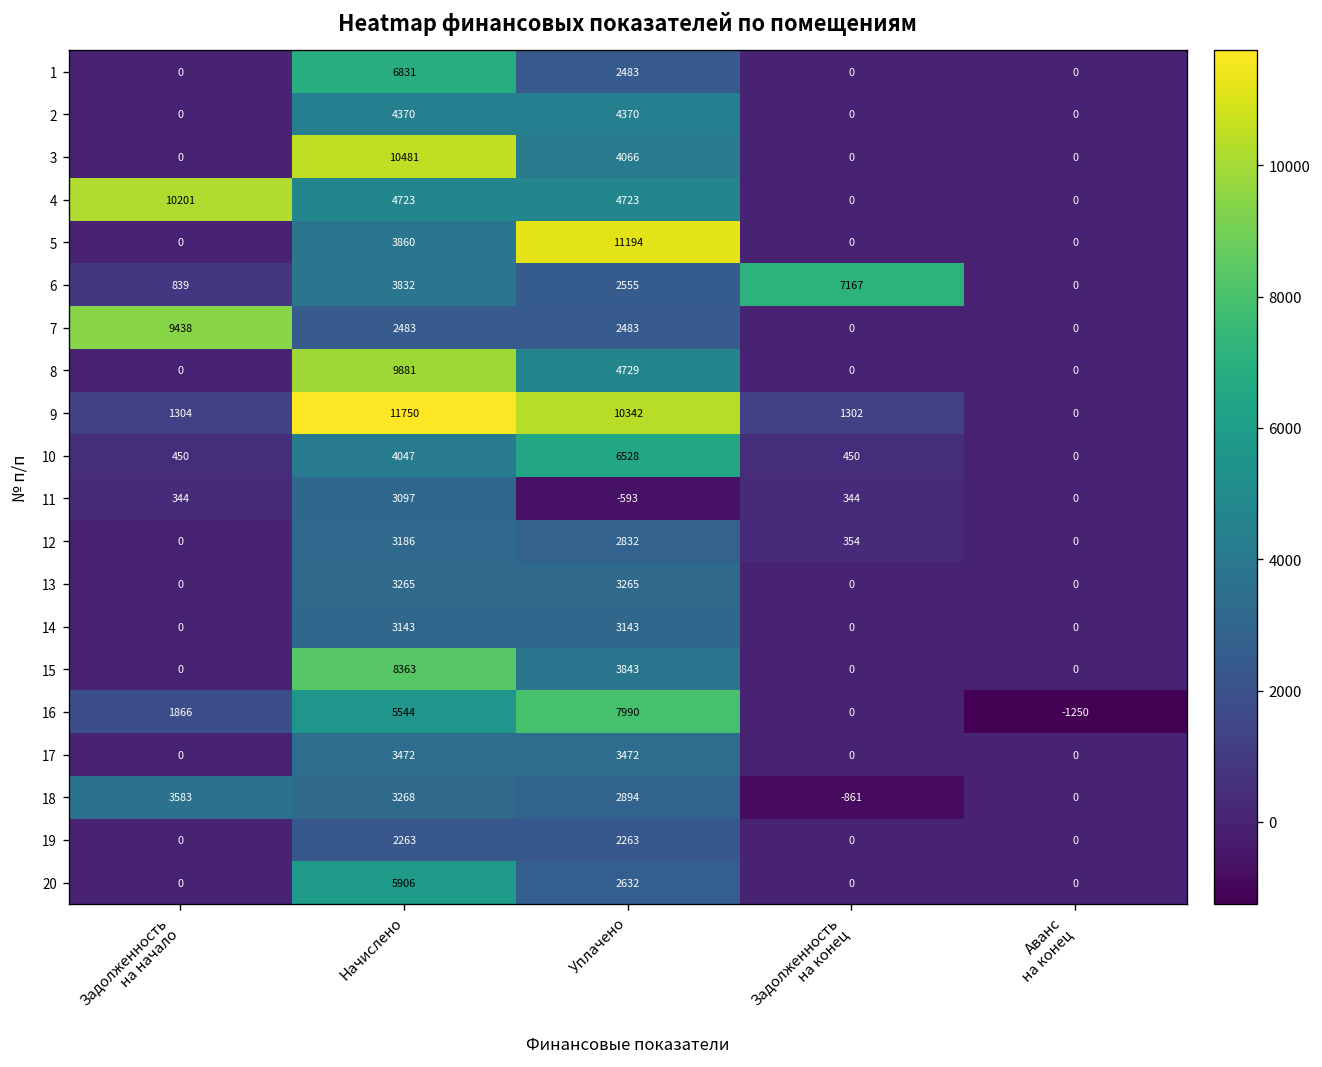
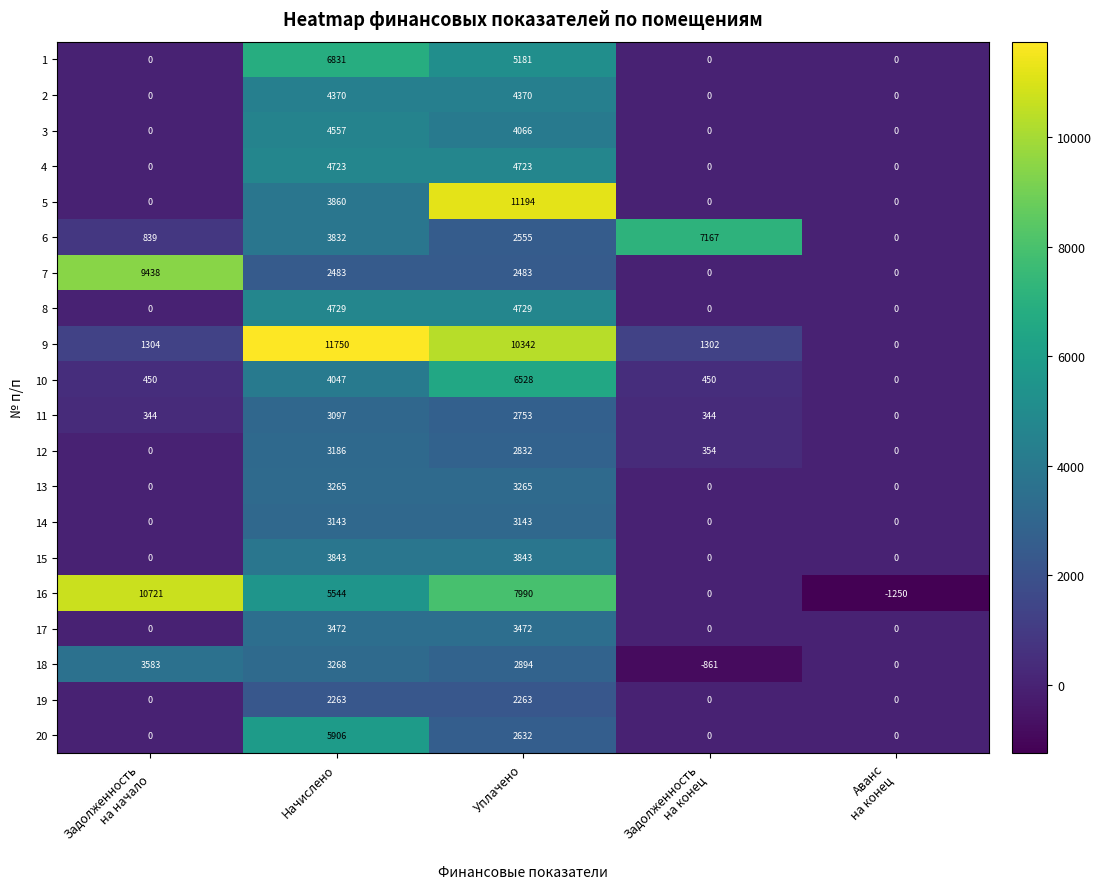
  {
    "1": {
      "Задолженность на начало": 0,
      "Начислено": 6831,
-     "Уплачено": 2483,
+     "Уплачено": 5181,
      "Задолженность на конец": 0,
      "Аванс на конец": 0
    },
    "2": {
      "Задолженность на начало": 0,
      "Начислено": 4370,
      "Уплачено": 4370,
      "Задолженность на конец": 0,
      "Аванс на конец": 0
    },
    "3": {
      "Задолженность на начало": 0,
-     "Начислено": 10481,
+     "Начислено": 4557,
      "Уплачено": 4066,
      "Задолженность на конец": 0,
      "Аванс на конец": 0
    },
    "4": {
-     "Задолженность на начало": 10201,
+     "Задолженность на начало": 0,
      "Начислено": 4723,
      "Уплачено": 4723,
      "Задолженность на конец": 0,
      "Аванс на конец": 0
    },
    "5": {
      "Задолженность на начало": 0,
      "Начислено": 3860,
      "Уплачено": 11194,
      "Задолженность на конец": 0,
      "Аванс на конец": 0
    },
    "6": {
      "Задолженность на начало": 839,
      "Начислено": 3832,
      "Уплачено": 2555,
      "Задолженность на конец": 7167,
      "Аванс на конец": 0
    },
    "7": {
      "Задолженность на начало": 9438,
      "Начислено": 2483,
      "Уплачено": 2483,
      "Задолженность на конец": 0,
      "Аванс на конец": 0
    },
    "8": {
      "Задолженность на начало": 0,
-     "Начислено": 9881,
+     "Начислено": 4729,
      "Уплачено": 4729,
      "Задолженность на конец": 0,
      "Аванс на конец": 0
    },
    "9": {
      "Задолженность на начало": 1304,
      "Начислено": 11750,
      "Уплачено": 10342,
      "Задолженность на конец": 1302,
      "Аванс на конец": 0
    },
    "10": {
      "Задолженность на начало": 450,
      "Начислено": 4047,
      "Уплачено": 6528,
      "Задолженность на конец": 450,
      "Аванс на конец": 0
    },
    "11": {
      "Задолженность на начало": 344,
      "Начислено": 3097,
-     "Уплачено": -593,
+     "Уплачено": 2753,
      "Задолженность на конец": 344,
      "Аванс на конец": 0
    },
    "12": {
      "Задолженность на начало": 0,
      "Начислено": 3186,
      "Уплачено": 2832,
      "Задолженность на конец": 354,
      "Аванс на конец": 0
    },
    "13": {
      "Задолженность на начало": 0,
      "Начислено": 3265,
      "Уплачено": 3265,
      "Задолженность на конец": 0,
      "Аванс на конец": 0
    },
    "14": {
      "Задолженность на начало": 0,
      "Начислено": 3143,
      "Уплачено": 3143,
      "Задолженность на конец": 0,
      "Аванс на конец": 0
    },
    "15": {
      "Задолженность на начало": 0,
-     "Начислено": 8363,
+     "Начислено": 3843,
      "Уплачено": 3843,
      "Задолженность на конец": 0,
      "Аванс на конец": 0
    },
    "16": {
-     "Задолженность на начало": 1866,
+     "Задолженность на начало": 10721,
      "Начислено": 5544,
      "Уплачено": 7990,
      "Задолженность на конец": 0,
      "Аванс на конец": -1250
    },
    "17": {
      "Задолженность на начало": 0,
      "Начислено": 3472,
      "Уплачено": 3472,
      "Задолженность на конец": 0,
      "Аванс на конец": 0
    },
    "18": {
      "Задолженность на начало": 3583,
      "Начислено": 3268,
      "Уплачено": 2894,
      "Задолженность на конец": -861,
      "Аванс на конец": 0
    },
    "19": {
      "Задолженность на начало": 0,
      "Начислено": 2263,
      "Уплачено": 2263,
      "Задолженность на конец": 0,
      "Аванс на конец": 0
    },
    "20": {
      "Задолженность на начало": 0,
      "Начислено": 5906,
      "Уплачено": 2632,
      "Задолженность на конец": 0,
      "Аванс на конец": 0
    }
  }
